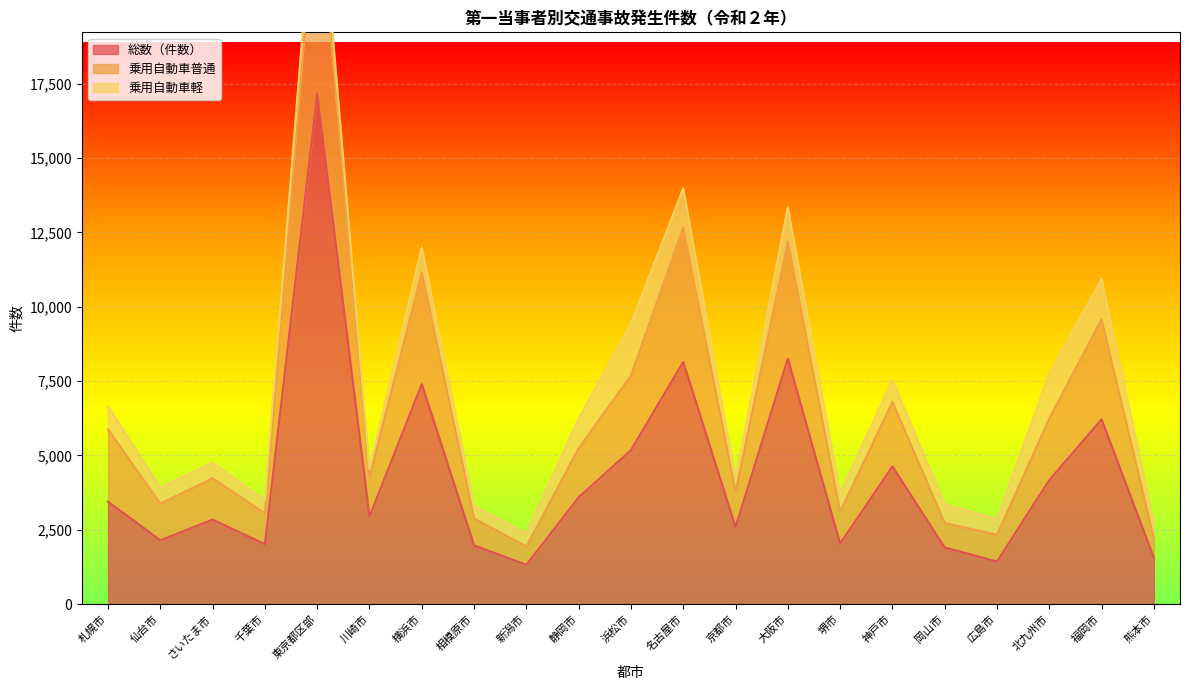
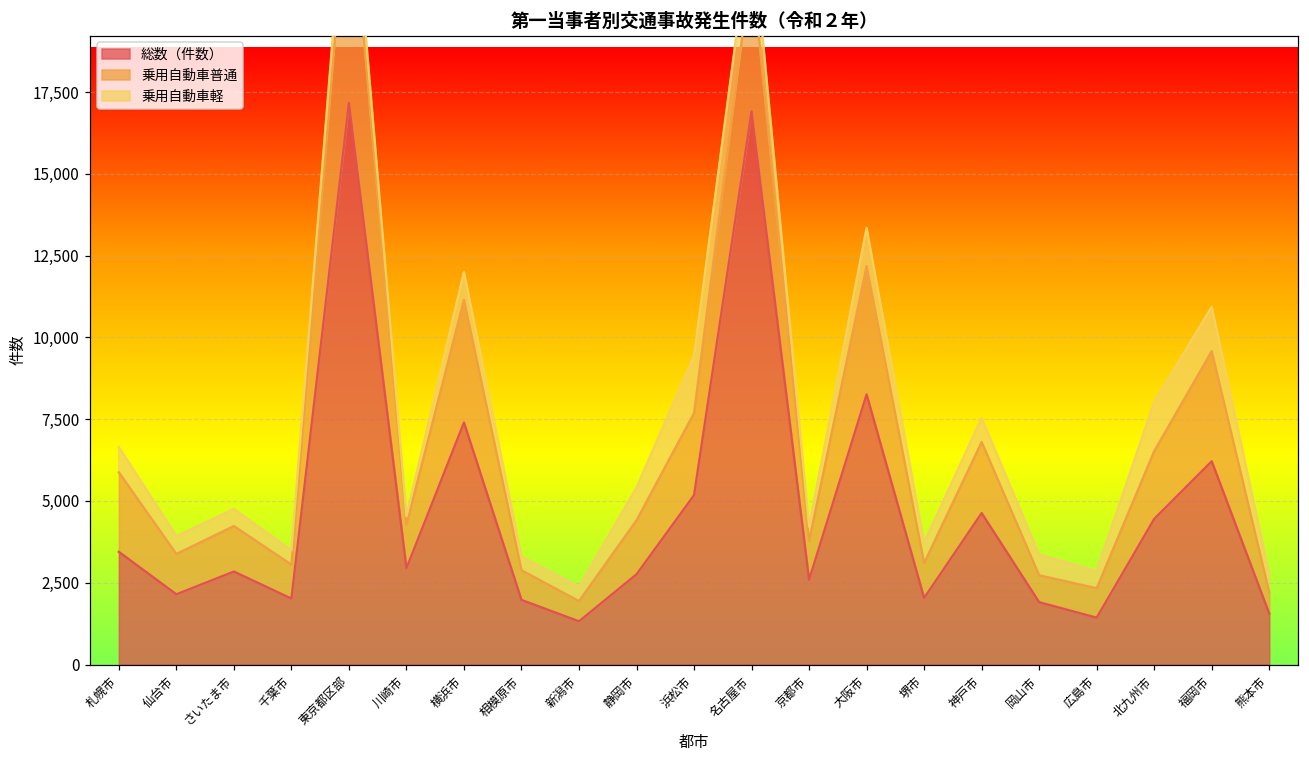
  {
    "総数（件数）": {
      "札幌市": "3,400",
      "仙台市": "2,100",
      "さいたま市": "2,800",
      "千葉市": "2,000",
      "東京都区部": "17,200",
      "川崎市": "2,900",
      "横浜市": "7,400",
      "相模原市": "2,000",
      "新潟市": "1,300",
-     "静岡市": "3,600",
+     "静岡市": "2,800",
      "浜松市": "5,200",
-     "名古屋市": "8,100",
+     "名古屋市": "16,900",
      "京都市": "2,600",
      "大阪市": "8,300",
      "堺市": "2,000",
      "神戸市": "4,600",
      "岡山市": "1,900",
      "広島市": "1,400",
-     "北九州市": "4,200",
+     "北九州市": "4,500",
      "福岡市": "6,200",
      "熊本市": "1,600"
    }
  }
